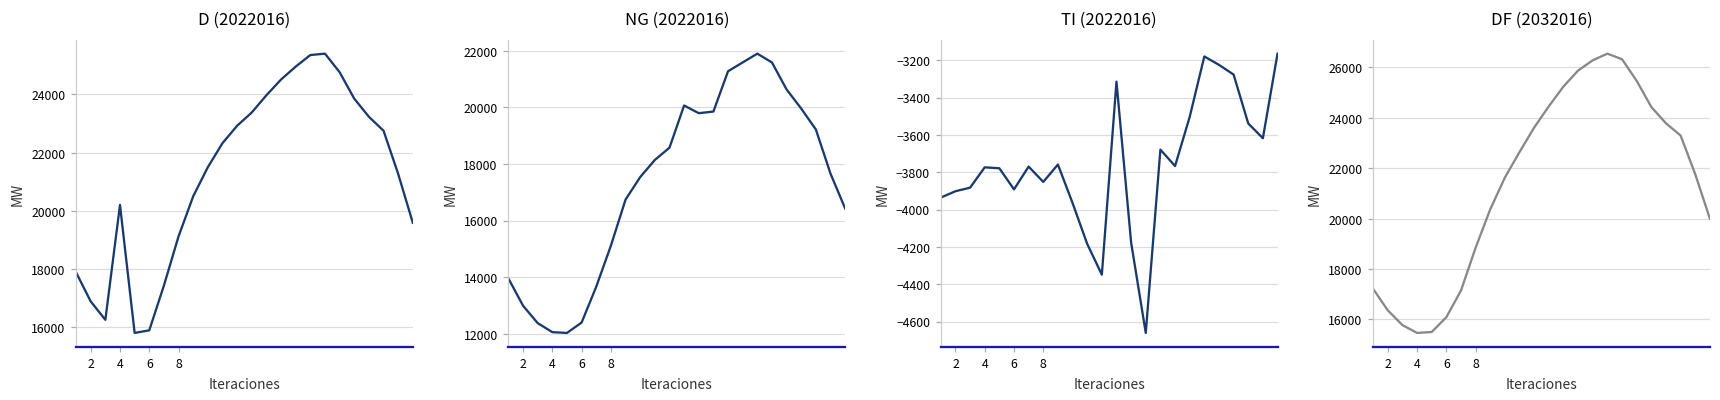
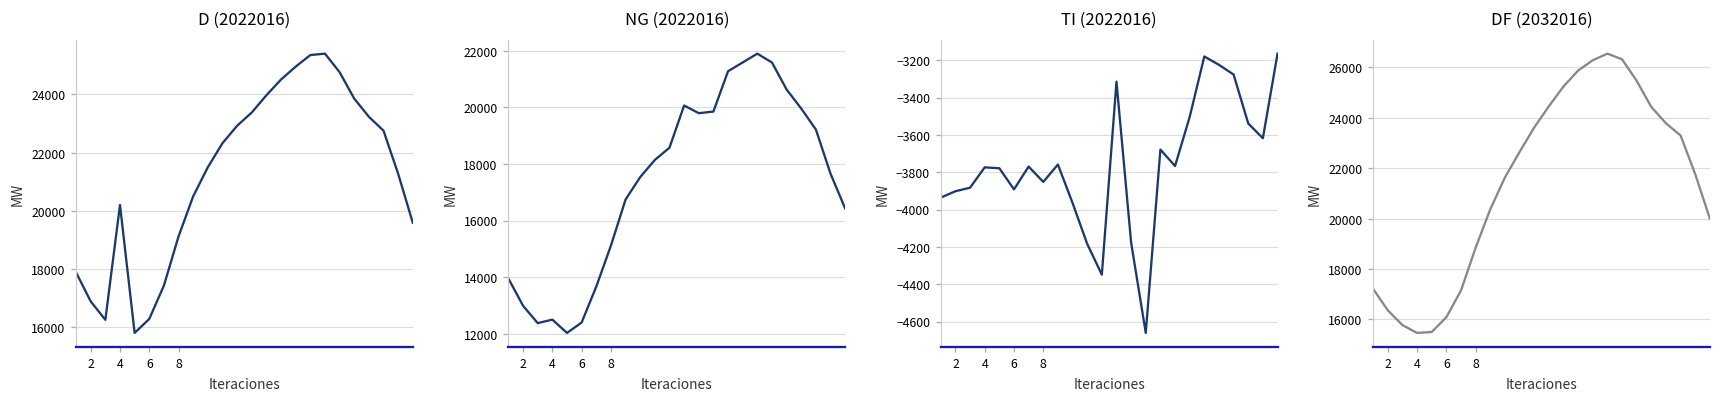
  {
    "D (2022016)": {
      "2": 16900,
      "4": 20200,
-     "6": 15900,
+     "6": 16300,
      "8": 19100
    },
    "NG (2022016)": {
      "2": 13000,
-     "4": 12100,
+     "4": 12500,
      "6": 12400,
      "8": 15100
    },
    "TI (2022016)": {
      "2": -3900,
      "4": -3770,
      "6": -3890,
      "8": -3850
    },
    "DF (2032016)": {
      "2": 16400,
      "4": 15500,
      "6": 16100,
      "8": 18800
    }
  }
